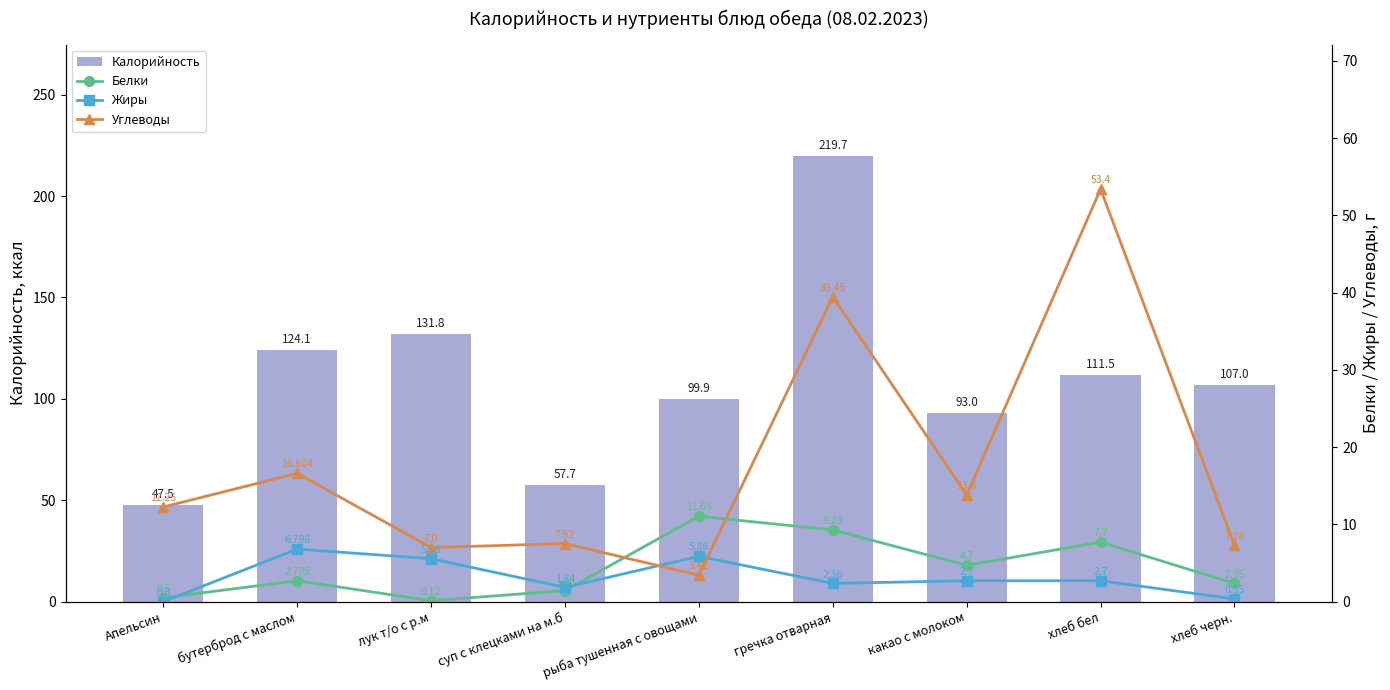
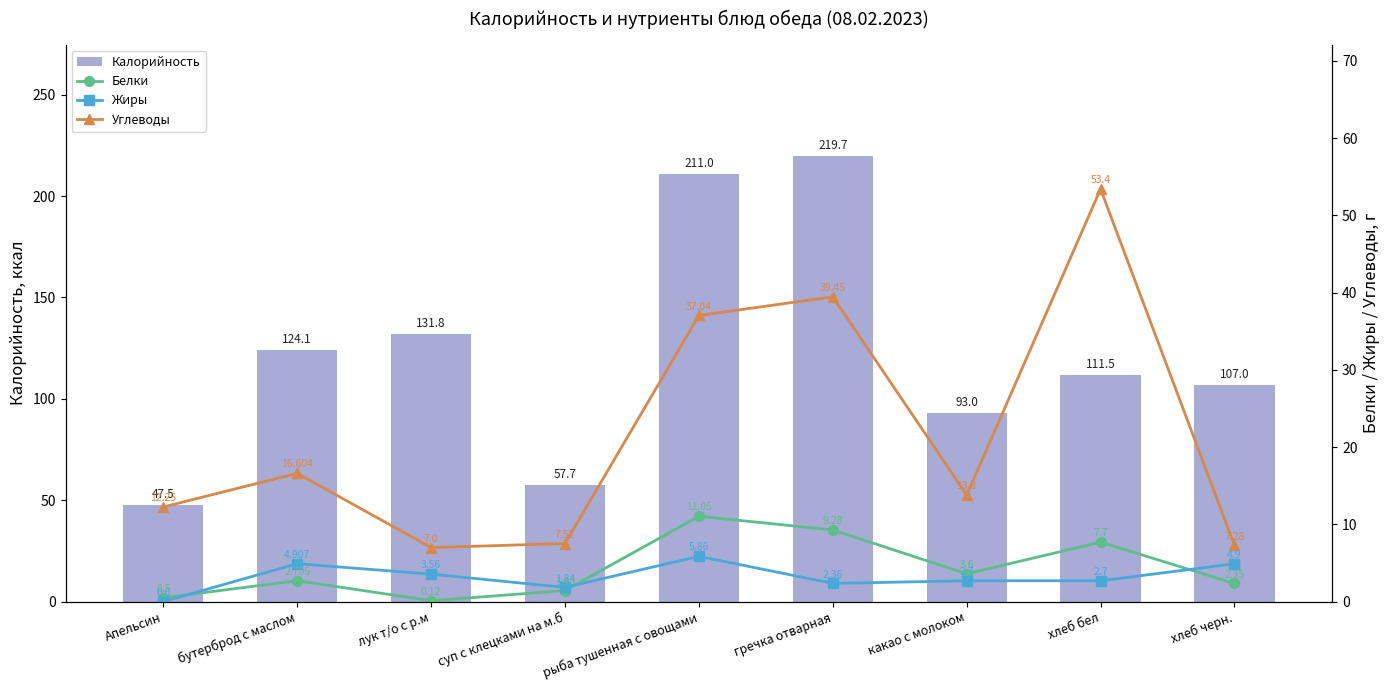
  {
    "Калорийность": {
      "бутерброд с маслом": 124.1,
      "лук т/о с р.м": 131.8,
      "суп с клецками на м.б": 57.7,
-     "рыба тушенная с овощами": 99.9,
+     "рыба тушенная с овощами": 211.0,
      "гречка отварная": 219.7,
      "какао с молоком": 93.0,
      "хлеб бел": 111.5,
      "хлеб черн.": 107.0
    },
    "Белки": {
      "бутерброд с маслом": 2.705,
      "лук т/о с р.м": 0.12,
      "рыба тушенная с овощами": 11.05,
      "гречка отварная": 9.28,
-     "какао с молоком": 4.7,
+     "какао с молоком": 3.6,
      "хлеб бел": 7.7,
      "хлеб черн.": 2.35
    },
    "Жиры": {
-     "бутерброд с маслом": 6.798,
-     "лук т/о с р.м": 5.56,
+     "бутерброд с маслом": 4.907,
+     "лук т/о с р.м": 3.56,
      "рыба тушенная с овощами": 5.86,
      "гречка отварная": 2.36,
      "хлеб бел": 2.7,
-     "хлеб черн.": 0.35
+     "хлеб черн.": 4.9
    },
    "Углеводы": {
      "бутерброд с маслом": 16.604,
      "лук т/о с р.м": 7.0,
      "суп с клецками на м.б": 7.52,
-     "рыба тушенная с овощами": 3.42,
+     "рыба тушенная с овощами": 37.04,
      "гречка отварная": 39.45,
      "какао с молоком": 13.8,
      "хлеб бел": 53.4,
      "хлеб черн.": 7.28
    }
  }
